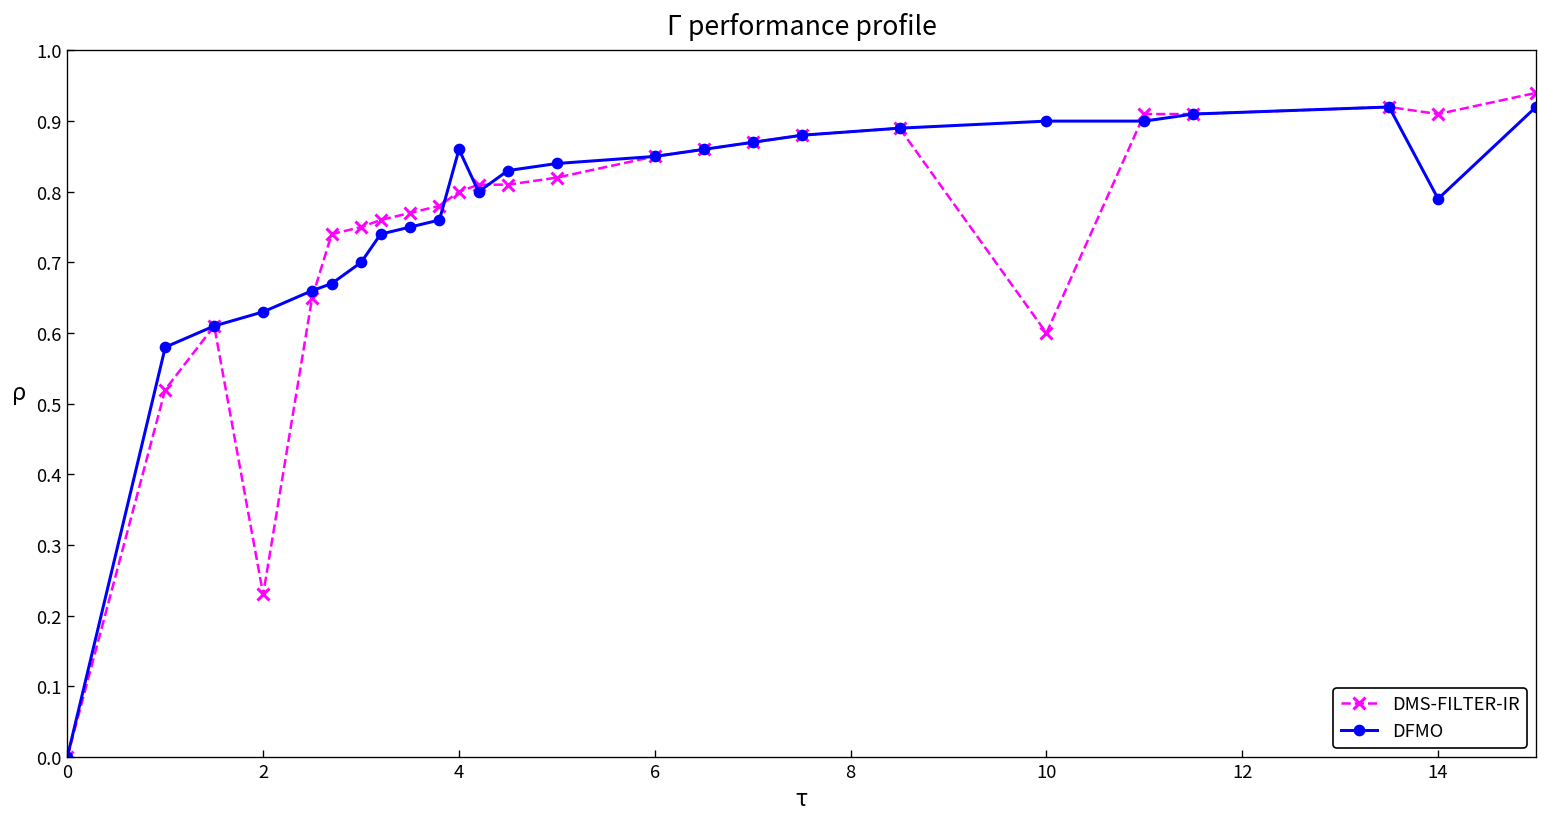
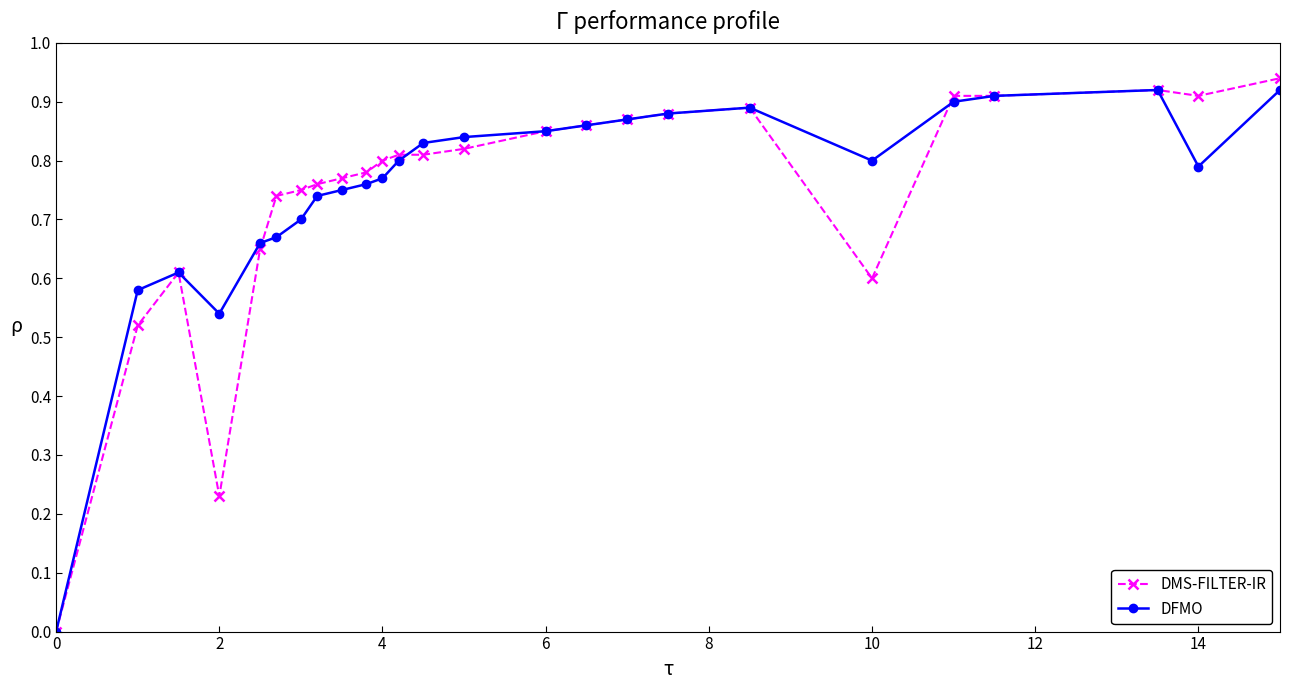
  {
    "DMS-FILTER-IR": {
      "2": 0.23,
      "4": 0.80,
      "10": 0.60,
      "14": 0.91
    },
    "DFMO": {
-     "2": 0.63,
-     "4": 0.86,
-     "10": 0.9,
+     "2": 0.54,
+     "4": 0.77,
+     "10": 0.8,
      "14": 0.79
    }
  }
